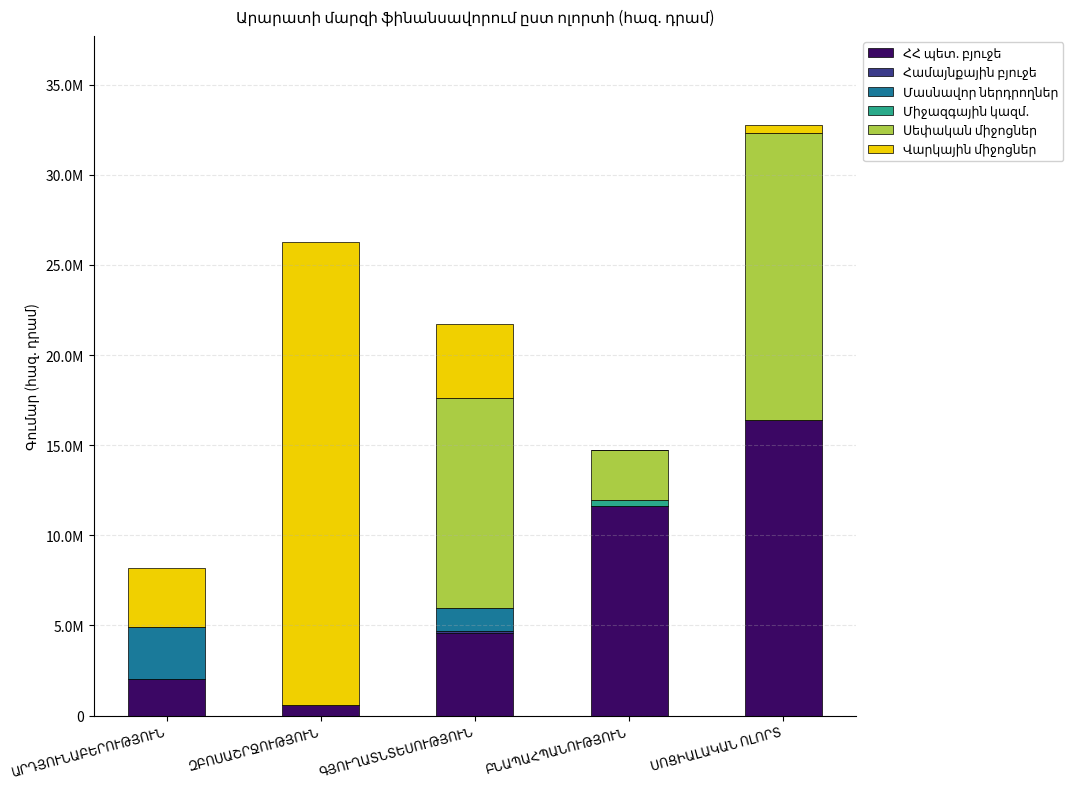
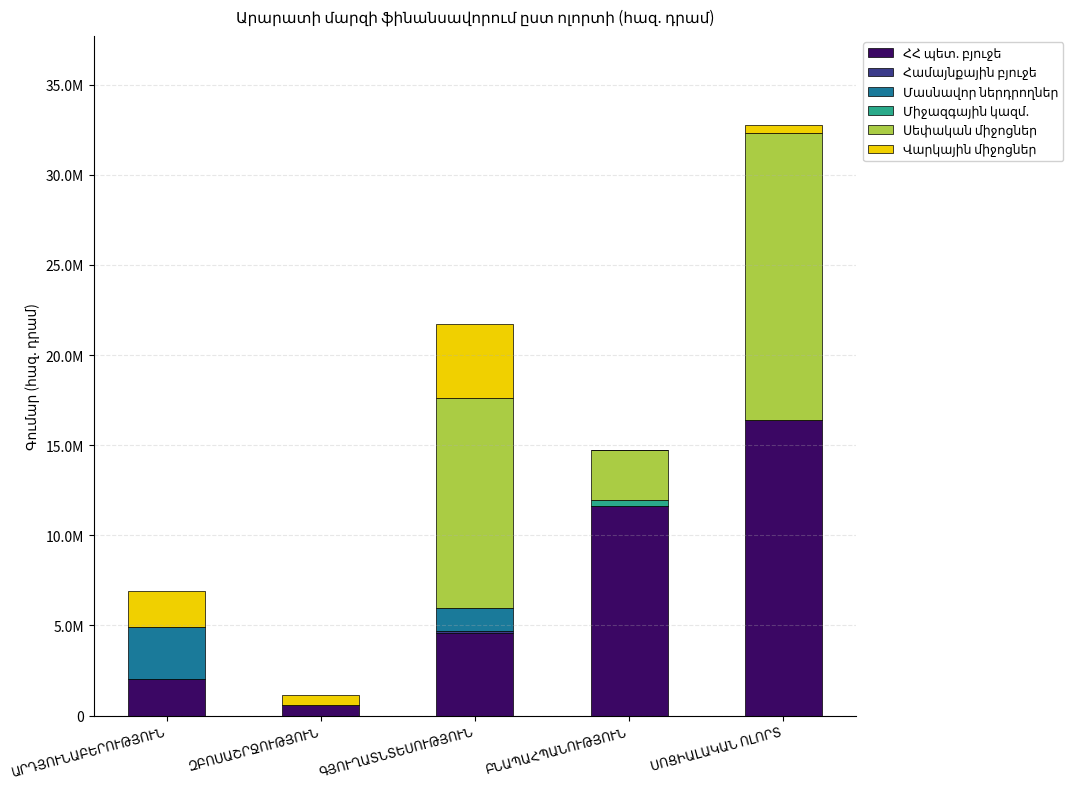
  {
    "ՀՀ պետ. բյուջե": {
      "ԱՐԴՅՈՒՆԱԲԵՐՈՒԹՅՈՒՆ": 2000000,
      "ԶԲՈՍԱՇՐՋՈՒԹՅՈՒՆ": 600000,
      "ԳՅՈՒՂԱՏՆՏԵՍՈՒԹՅՈՒՆ": 4600000,
      "ԲՆԱՊԱՀՊԱՆՈՒԹՅՈՒՆ": 11600000,
      "ՍՈՑԻԱԼԱԿԱՆ ՈԼՈՐՏ": 16400000
    },
    "Համայնքային բյուջե": {
      "ԱՐԴՅՈՒՆԱԲԵՐՈՒԹՅՈՒՆ": 0,
      "ԶԲՈՍԱՇՐՋՈՒԹՅՈՒՆ": 0,
      "ԲՆԱՊԱՀՊԱՆՈՒԹՅՈՒՆ": 0,
      "ՍՈՑԻԱԼԱԿԱՆ ՈԼՈՐՏ": 0
    },
    "Սեփական միջոցներ": {
      "ԱՐԴՅՈՒՆԱԲԵՐՈՒԹՅՈՒՆ": 0,
      "ԶԲՈՍԱՇՐՋՈՒԹՅՈՒՆ": 0,
      "ԳՅՈՒՂԱՏՆՏԵՍՈՒԹՅՈՒՆ": 11700000,
      "ԲՆԱՊԱՀՊԱՆՈՒԹՅՈՒՆ": 2700000,
      "ՍՈՑԻԱԼԱԿԱՆ ՈԼՈՐՏ": 15900000
    },
    "Վարկային միջոցներ": {
-     "ԱՐԴՅՈՒՆԱԲԵՐՈՒԹՅՈՒՆ": 3200000,
-     "ԶԲՈՍԱՇՐՋՈՒԹՅՈՒՆ": 25700000,
+     "ԱՐԴՅՈՒՆԱԲԵՐՈՒԹՅՈՒՆ": 2000000,
+     "ԶԲՈՍԱՇՐՋՈՒԹՅՈՒՆ": 600000,
      "ԳՅՈՒՂԱՏՆՏԵՍՈՒԹՅՈՒՆ": 4100000,
      "ԲՆԱՊԱՀՊԱՆՈՒԹՅՈՒՆ": 0,
      "ՍՈՑԻԱԼԱԿԱՆ ՈԼՈՐՏ": 500000
    }
  }
